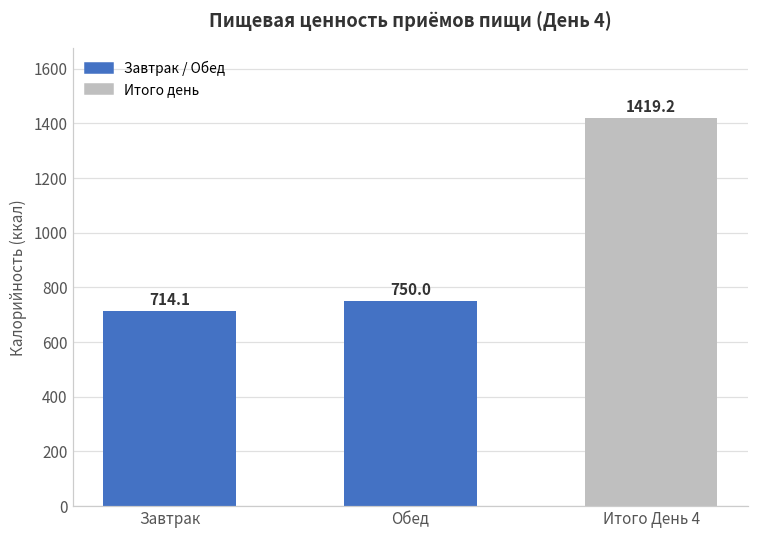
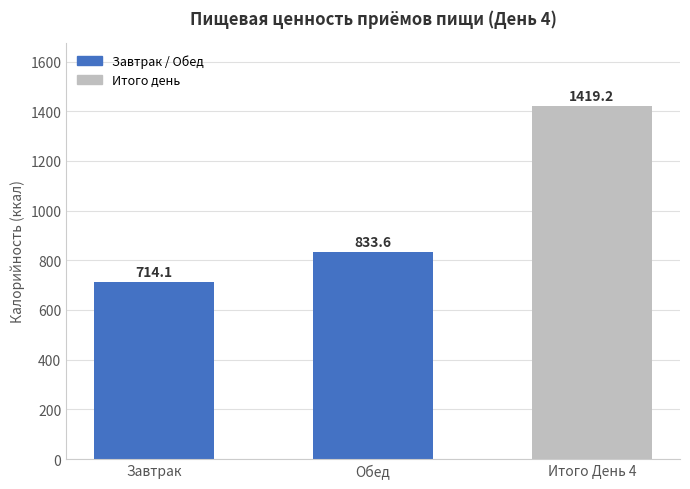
  {
    "Завтрак": 714.1,
-   "Обед": 750.0,
+   "Обед": 833.6,
    "Итого День 4": 1419.2
  }
